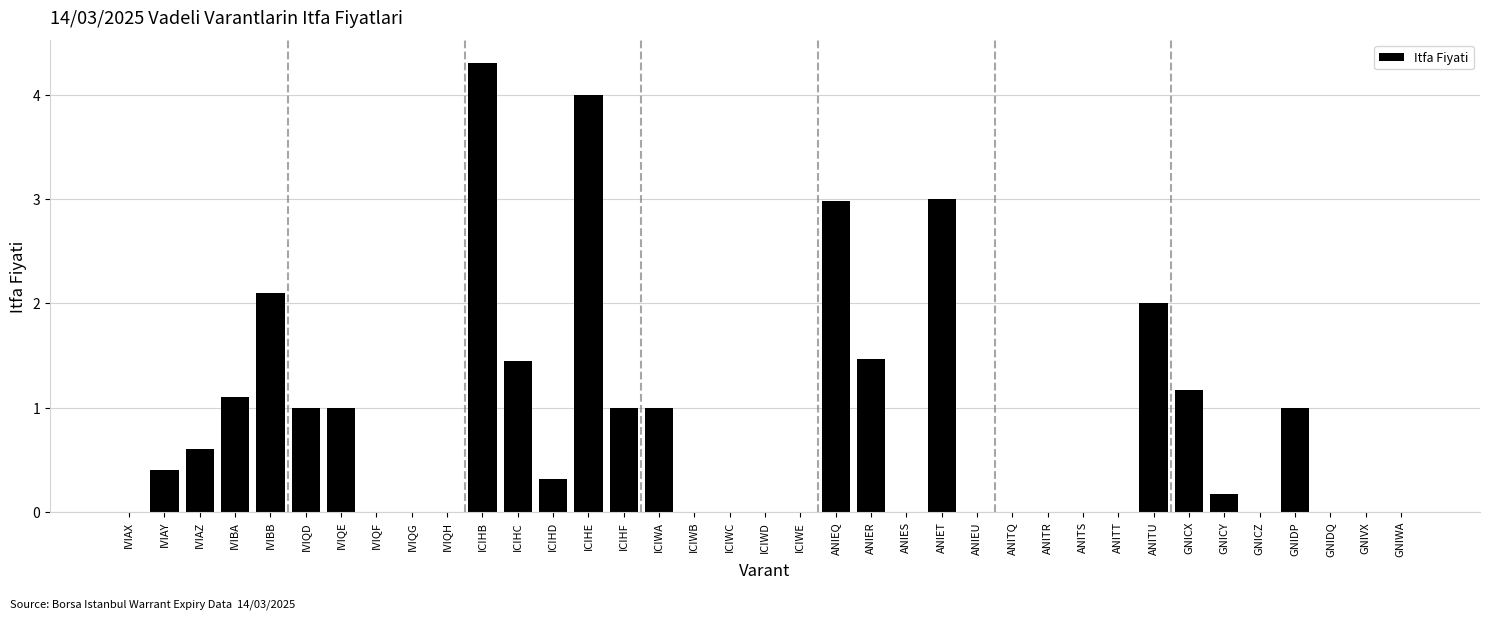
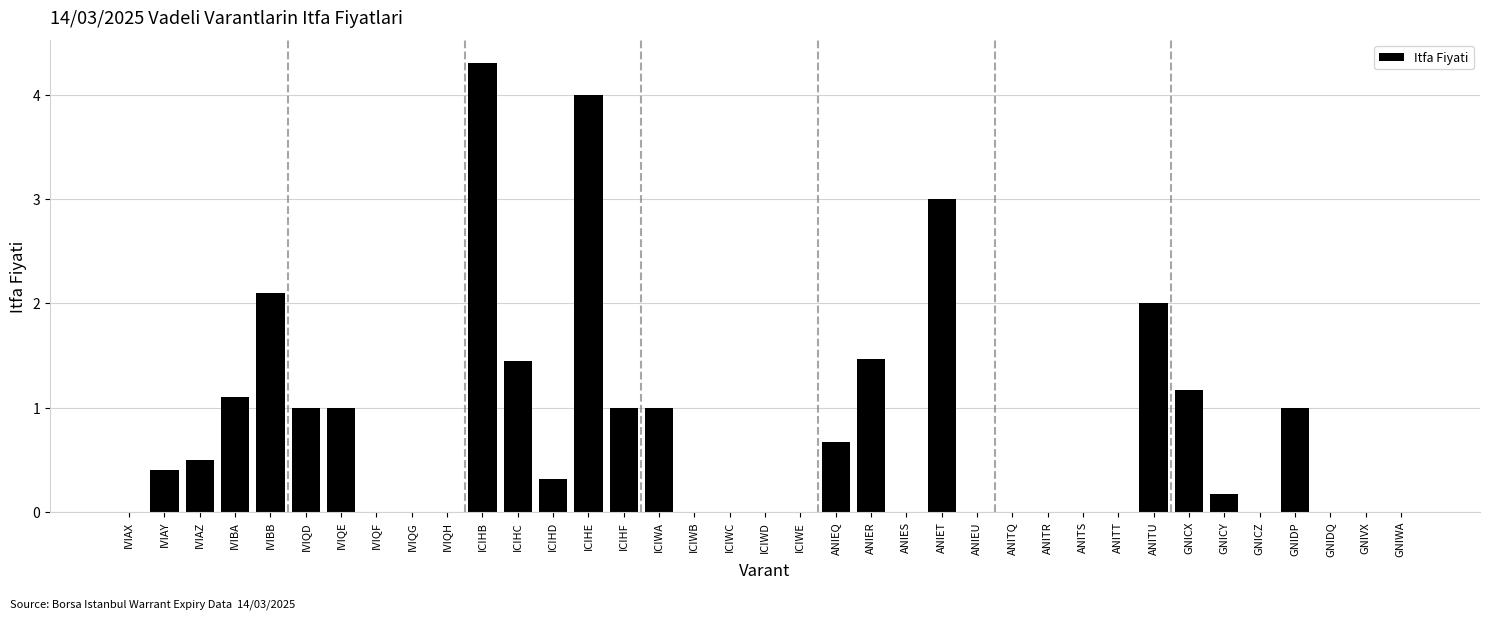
  {
    "IVIAX": 0.00,
    "IVIAY": 0.40,
-   "IVIAZ": 0.6,
+   "IVIAZ": 0.5,
    "IVIBA": 1.10,
    "IVIBB": 2.10,
    "IVIQD": 1.00,
    "IVIQE": 1.00,
    "IVIQF": 0.00,
    "IVIQG": 0.00,
    "IVIQH": 0.00,
    "ICIHB": 4.31,
    "ICIHC": 1.45,
    "ICIHD": 0.31,
    "ICIHE": 4.00,
    "ICIHF": 1.00,
    "ICIWA": 1.00,
    "ICIWB": 0.00,
    "ICIWC": 0.00,
    "ICIWD": 0.00,
    "ICIWE": 0.00,
-   "ANIEQ": 2.98,
+   "ANIEQ": 0.67,
    "ANIER": 1.47,
    "ANIES": 0.00,
    "ANIET": 3.00,
    "ANIEU": 0.00,
    "ANITQ": 0.00,
    "ANITR": 0.00,
    "ANITS": 0.00,
    "ANITT": 0.00,
    "ANITU": 2.00,
    "GNICX": 1.17,
    "GNICY": 0.17,
    "GNICZ": 0.00,
    "GNIDP": 1.00,
    "GNIDQ": 0.00,
    "GNIVX": 0.00,
    "GNIWA": 0.00
  }
